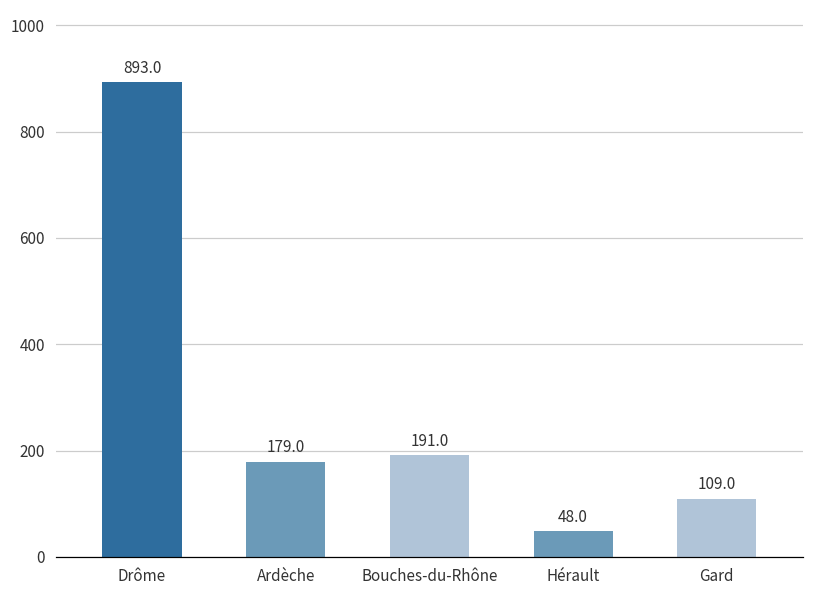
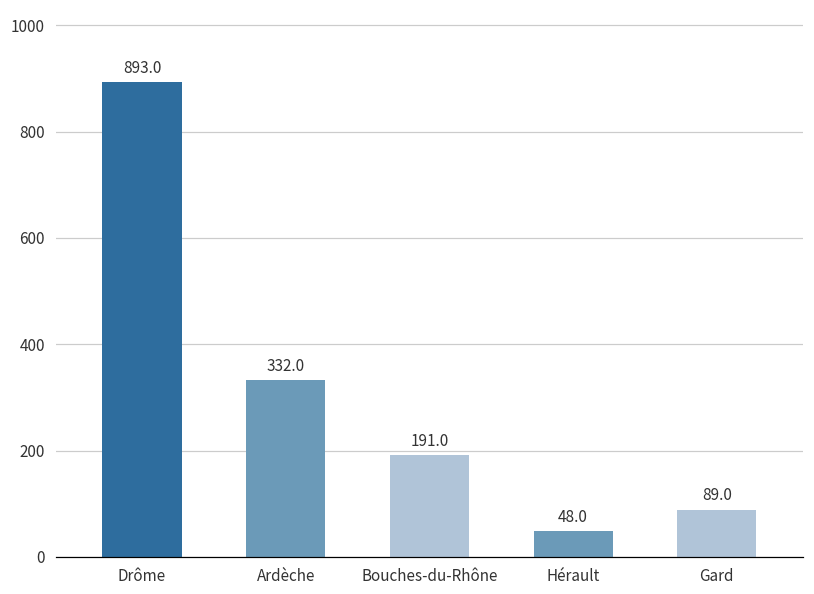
  {
    "Drôme": 893.0,
-   "Ardèche": 179.0,
+   "Ardèche": 332.0,
    "Bouches-du-Rhône": 191.0,
    "Hérault": 48.0,
-   "Gard": 109.0
+   "Gard": 89.0
  }
